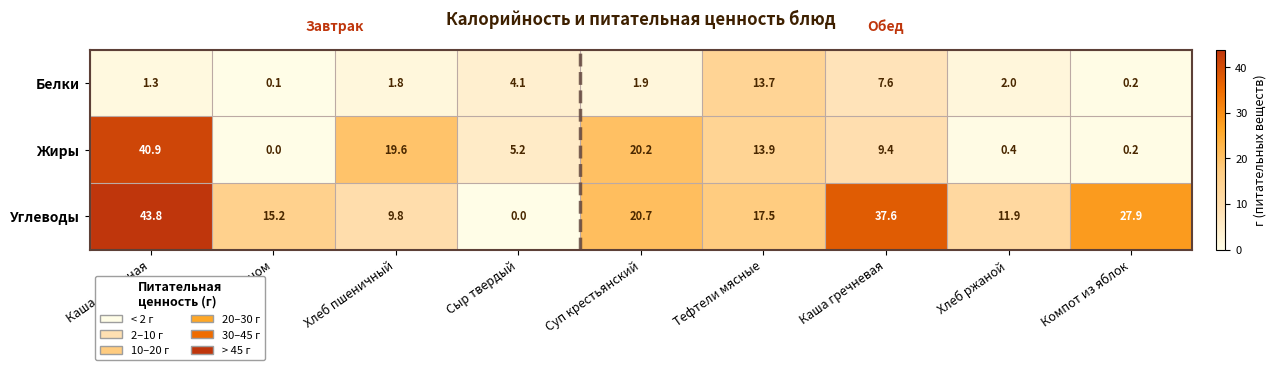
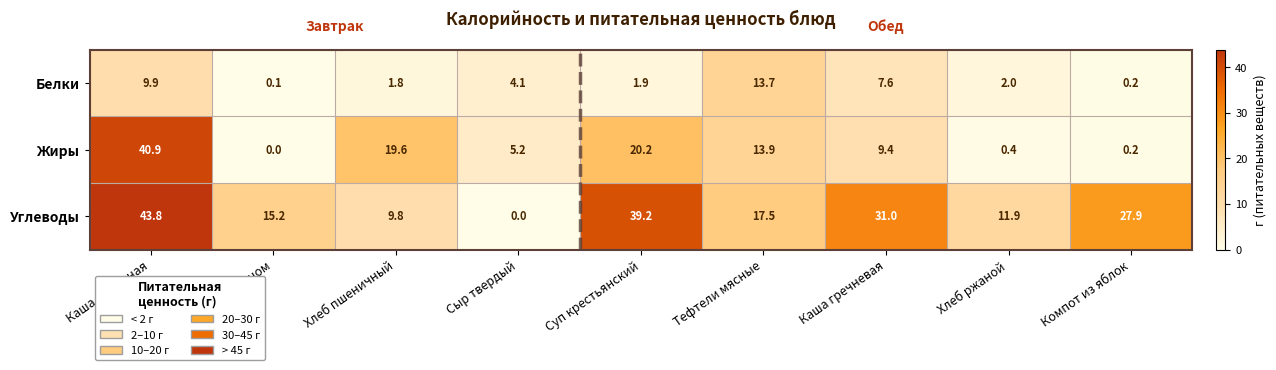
  {
    "Белки": {
-     "Каша молочная": 1.3,
+     "Каша молочная": 9.9,
      "Чай с лимоном": 0.1,
      "Хлеб пшеничный": 1.8,
      "Сыр твердый": 4.1,
      "Суп крестьянский": 1.9,
      "Тефтели мясные": 13.7,
      "Каша гречневая": 7.6,
      "Хлеб ржаной": 2.0,
      "Компот из яблок": 0.2
    },
    "Жиры": {
      "Каша молочная": 40.9,
      "Чай с лимоном": 0.0,
      "Хлеб пшеничный": 19.6,
      "Сыр твердый": 5.2,
      "Суп крестьянский": 20.2,
      "Тефтели мясные": 13.9,
      "Каша гречневая": 9.4,
      "Хлеб ржаной": 0.4,
      "Компот из яблок": 0.2
    },
    "Углеводы": {
      "Каша молочная": 43.8,
      "Чай с лимоном": 15.2,
      "Хлеб пшеничный": 9.8,
      "Сыр твердый": 0.0,
-     "Суп крестьянский": 20.7,
+     "Суп крестьянский": 39.2,
      "Тефтели мясные": 17.5,
-     "Каша гречневая": 37.6,
+     "Каша гречневая": 31.0,
      "Хлеб ржаной": 11.9,
      "Компот из яблок": 27.9
    }
  }
